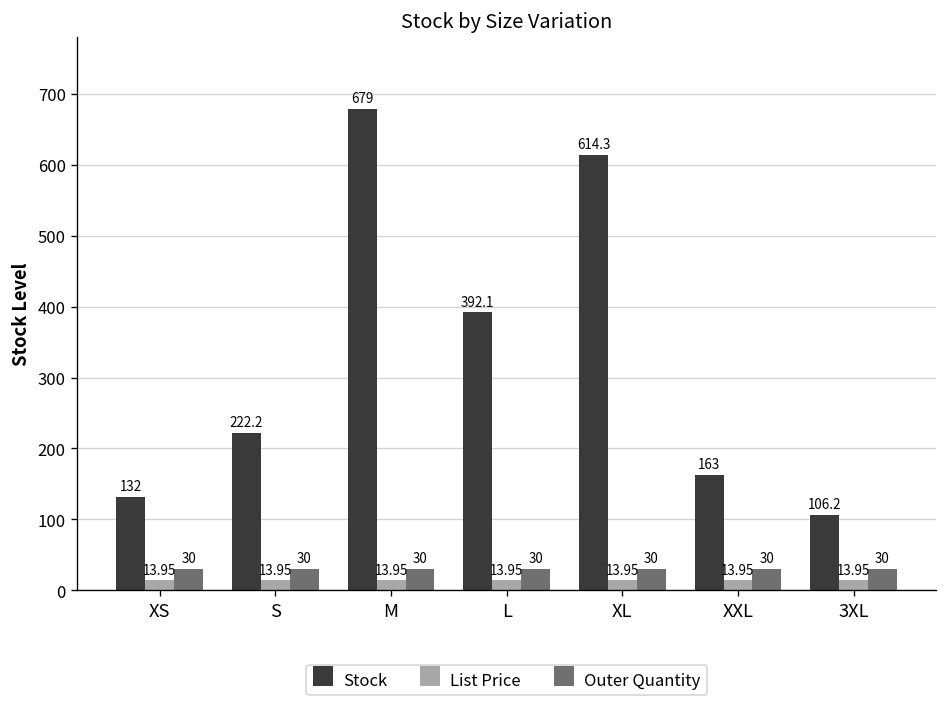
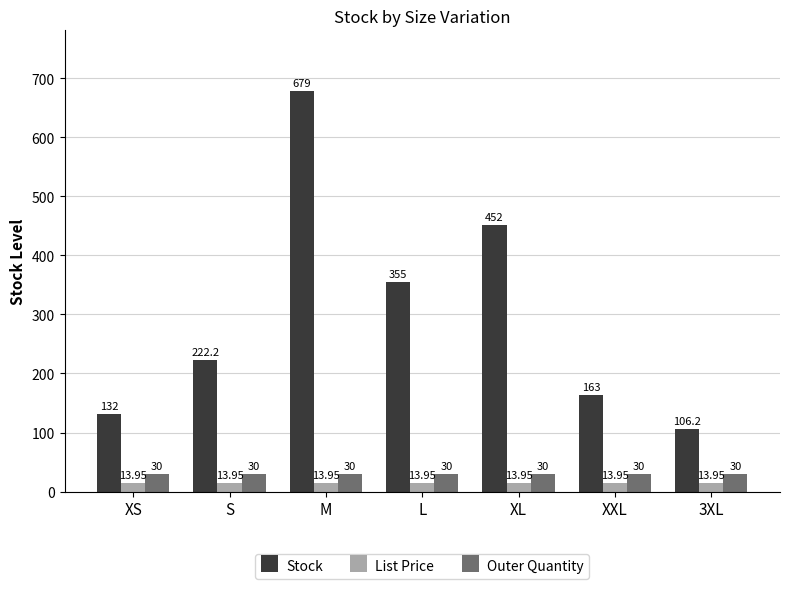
  {
    "Stock": {
      "XS": 132,
      "S": 222.2,
      "M": 679,
-     "L": 392.1,
-     "XL": 614.3,
+     "L": 355,
+     "XL": 452,
      "XXL": 163,
      "3XL": 106.2
    },
    "List Price": {
      "XS": 13.95,
      "S": 13.95,
      "M": 13.95,
      "L": 13.95,
      "XL": 13.95,
      "XXL": 13.95,
      "3XL": 13.95
    },
    "Outer Quantity": {
      "XS": 30,
      "S": 30,
      "M": 30,
      "L": 30,
      "XL": 30,
      "XXL": 30,
      "3XL": 30
    }
  }
